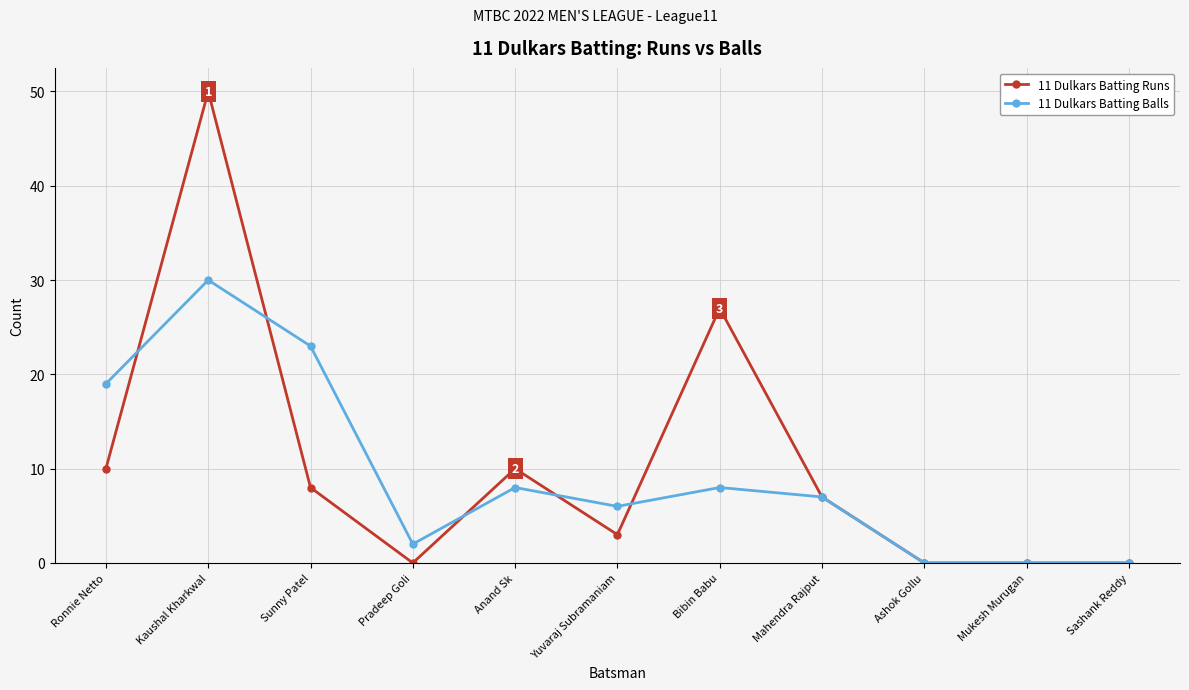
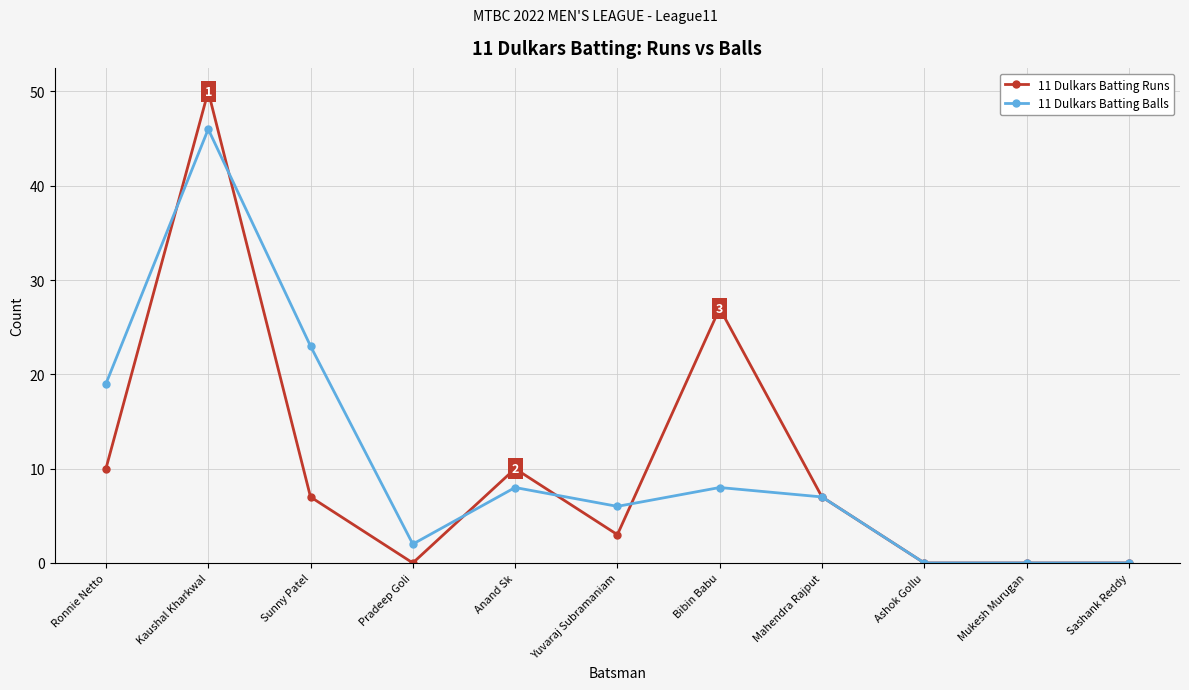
  {
    "11 Dulkars Batting Runs": {
      "Ronnie Netto": 10,
-     "Sunny Patel": 8,
+     "Sunny Patel": 7,
      "Pradeep Goli": 0,
      "Yuvaraj Subramaniam": 3
    },
    "11 Dulkars Batting Balls": {
      "Ronnie Netto": 19,
-     "Kaushal Kharkwal": 30,
+     "Kaushal Kharkwal": 46,
      "Sunny Patel": 23,
      "Pradeep Goli": 2,
      "Anand Sk": 8,
      "Yuvaraj Subramaniam": 6,
      "Bibin Babu": 8
    }
  }
